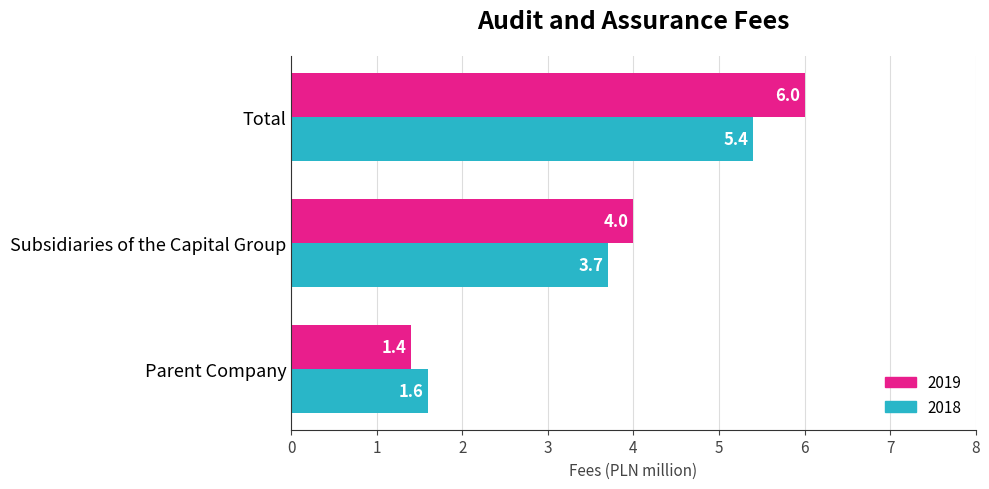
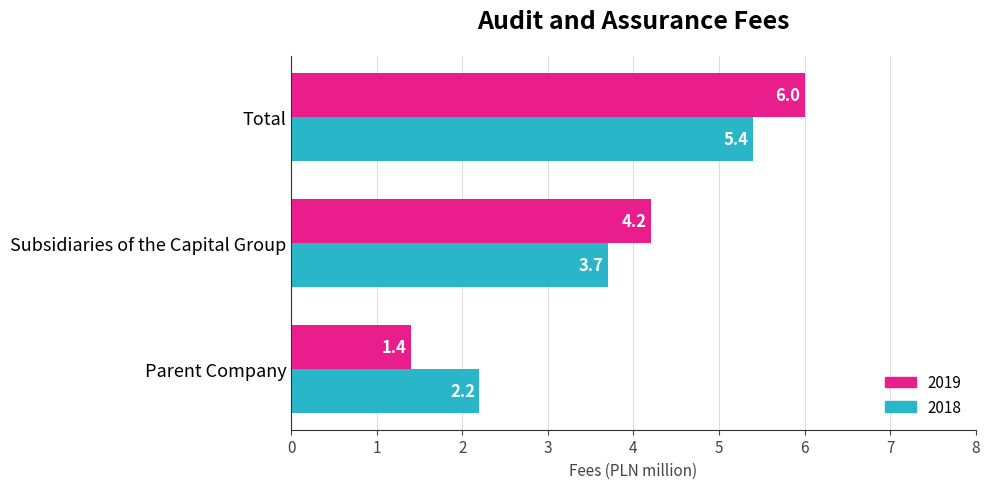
  {
    "2019": {
      "Total": 6.0,
-     "Subsidiaries of the Capital Group": 4.0,
+     "Subsidiaries of the Capital Group": 4.2,
      "Parent Company": 1.4
    },
    "2018": {
      "Total": 5.4,
      "Subsidiaries of the Capital Group": 3.7,
-     "Parent Company": 1.6
+     "Parent Company": 2.2
    }
  }
